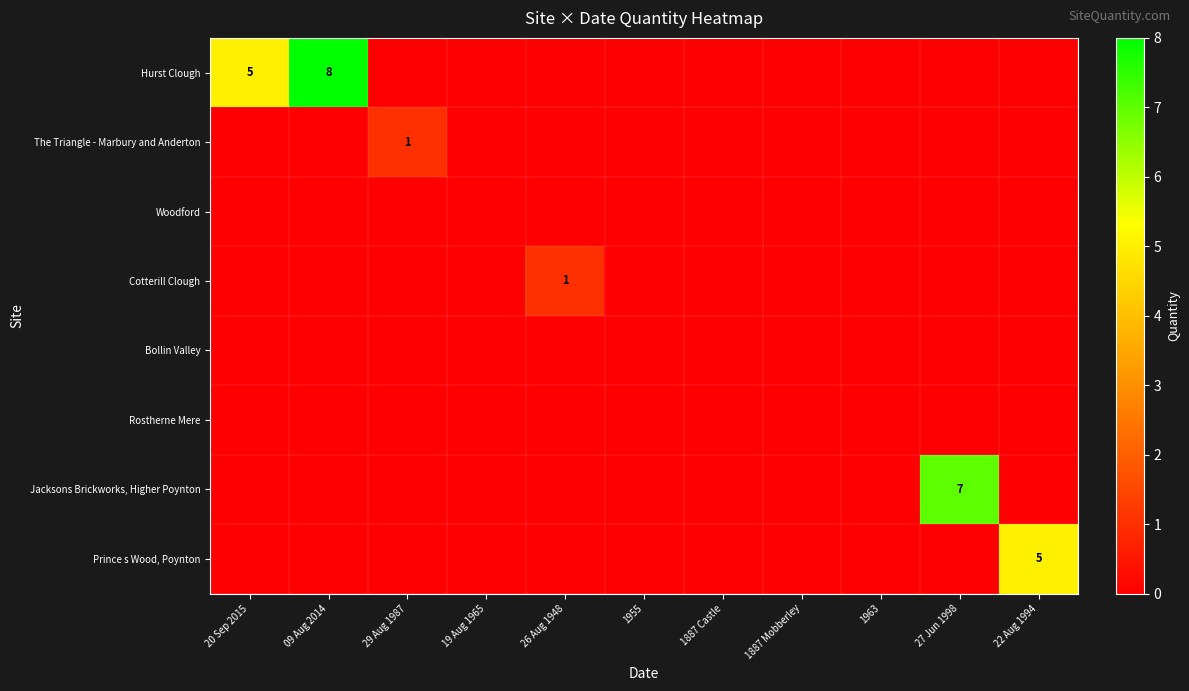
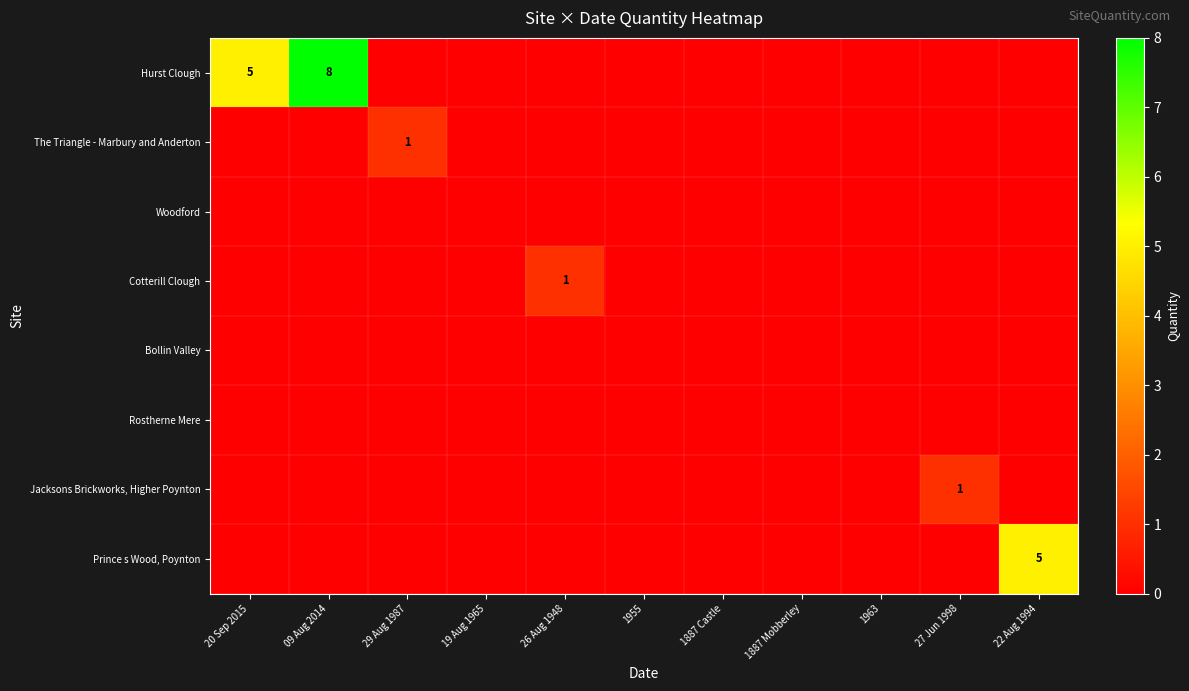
  {
    "Hurst Clough": {
      "20 Sep 2015": 5,
      "09 Aug 2014": 8
    },
    "The Triangle - Marbury and Anderton": {
      "29 Aug 1987": 1
    },
    "Cotterill Clough": {
      "26 Aug 1948": 1
    },
    "Jacksons Brickworks, Higher Poynton": {
-     "27 Jun 1998": 7
+     "27 Jun 1998": 1
    },
    "Prince s Wood, Poynton": {
      "22 Aug 1994": 5
    }
  }
